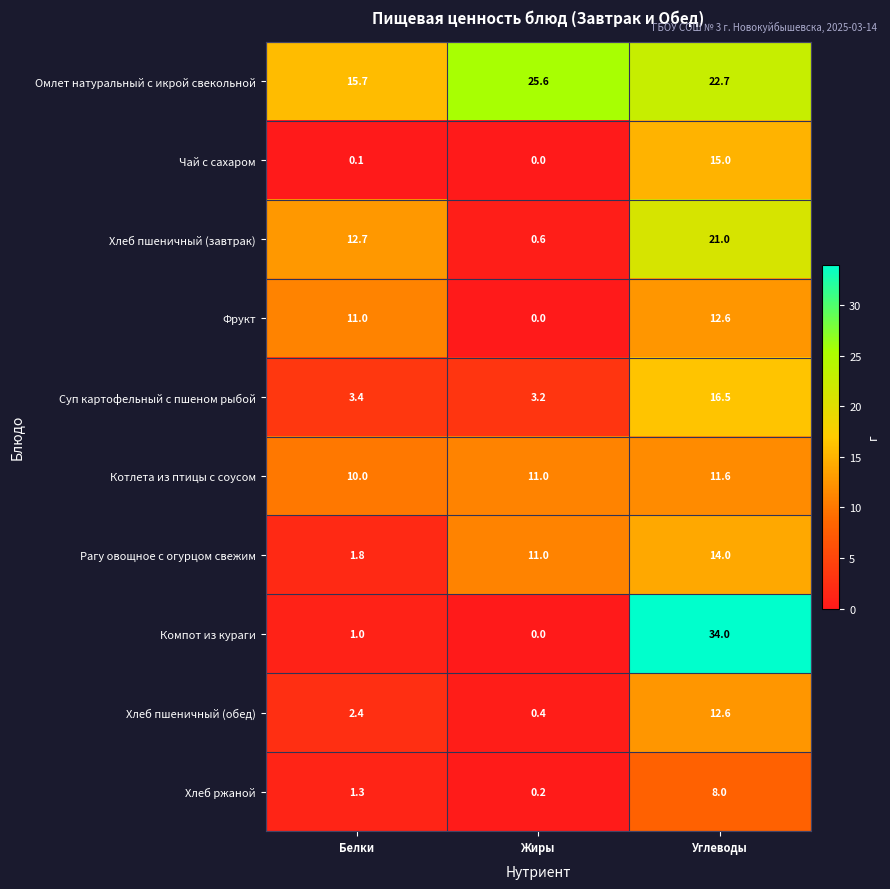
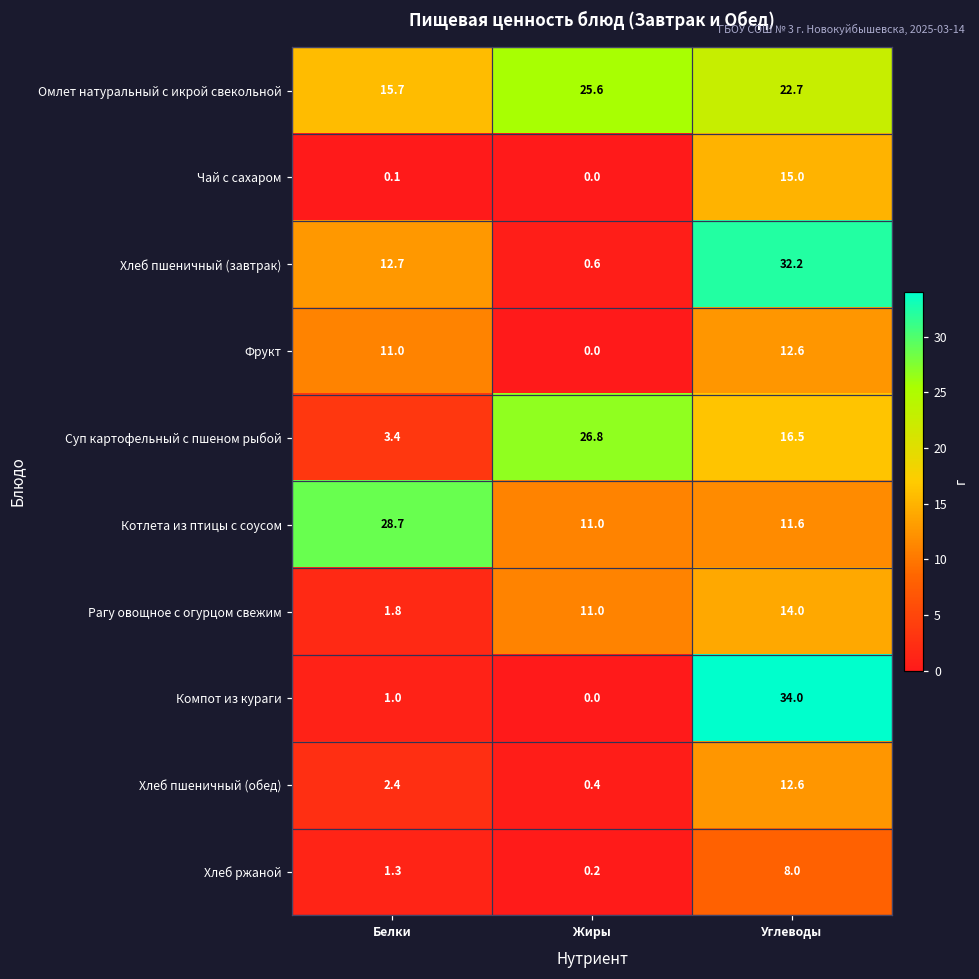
  {
    "Омлет натуральный с икрой свекольной": {
      "Белки": 15.7,
      "Жиры": 25.6,
      "Углеводы": 22.7
    },
    "Чай с сахаром": {
      "Белки": 0.1,
      "Жиры": 0.0,
      "Углеводы": 15.0
    },
    "Хлеб пшеничный (завтрак)": {
      "Белки": 12.7,
      "Жиры": 0.6,
-     "Углеводы": 21.0
+     "Углеводы": 32.2
    },
    "Фрукт": {
      "Белки": 11.0,
      "Жиры": 0.0,
      "Углеводы": 12.6
    },
    "Суп картофельный с пшеном рыбой": {
      "Белки": 3.4,
-     "Жиры": 3.2,
+     "Жиры": 26.8,
      "Углеводы": 16.5
    },
    "Котлета из птицы с соусом": {
-     "Белки": 10.0,
+     "Белки": 28.7,
      "Жиры": 11.0,
      "Углеводы": 11.6
    },
    "Рагу овощное с огурцом свежим": {
      "Белки": 1.8,
      "Жиры": 11.0,
      "Углеводы": 14.0
    },
    "Компот из кураги": {
      "Белки": 1.0,
      "Жиры": 0.0,
      "Углеводы": 34.0
    },
    "Хлеб пшеничный (обед)": {
      "Белки": 2.4,
      "Жиры": 0.4,
      "Углеводы": 12.6
    },
    "Хлеб ржаной": {
      "Белки": 1.3,
      "Жиры": 0.2,
      "Углеводы": 8.0
    }
  }
